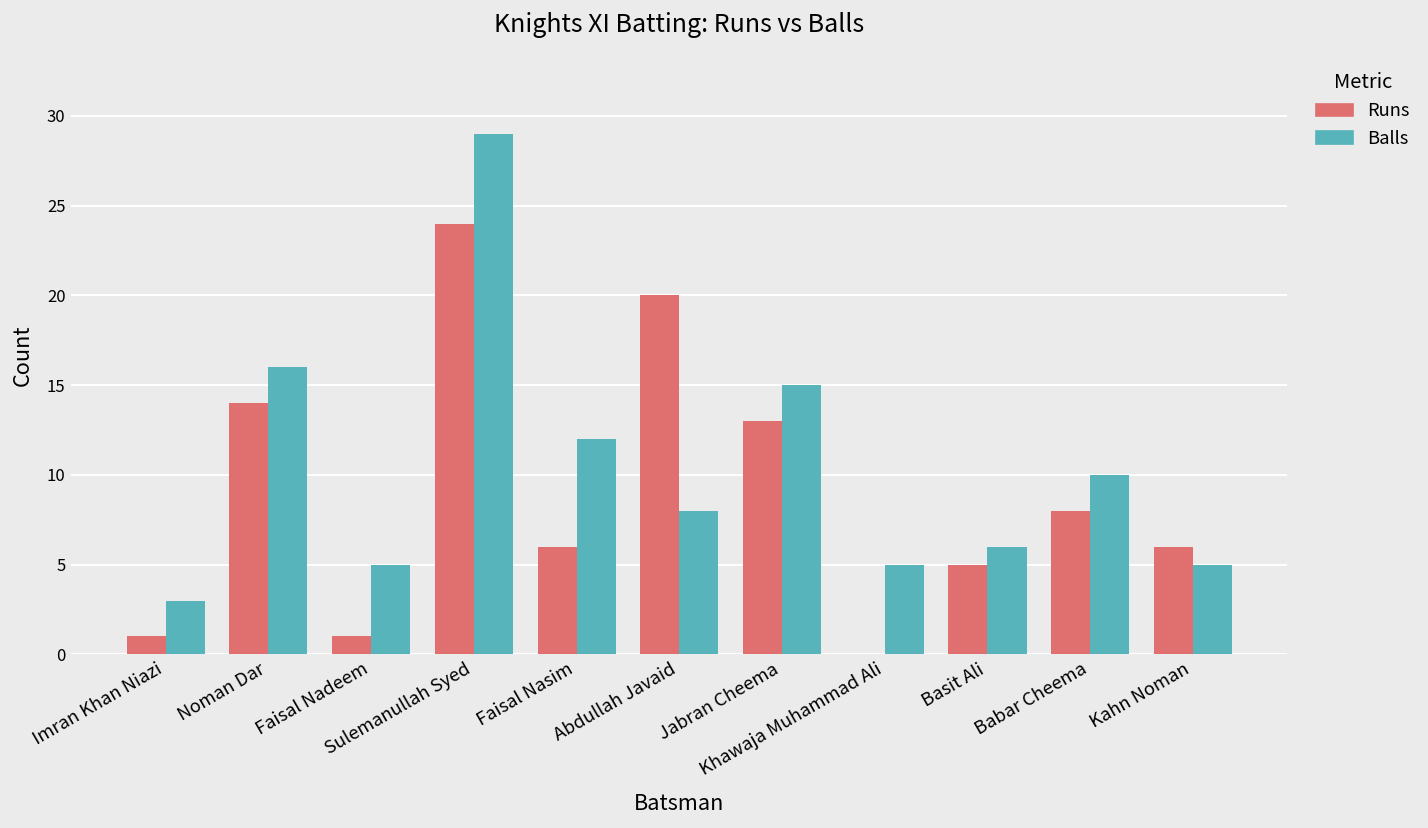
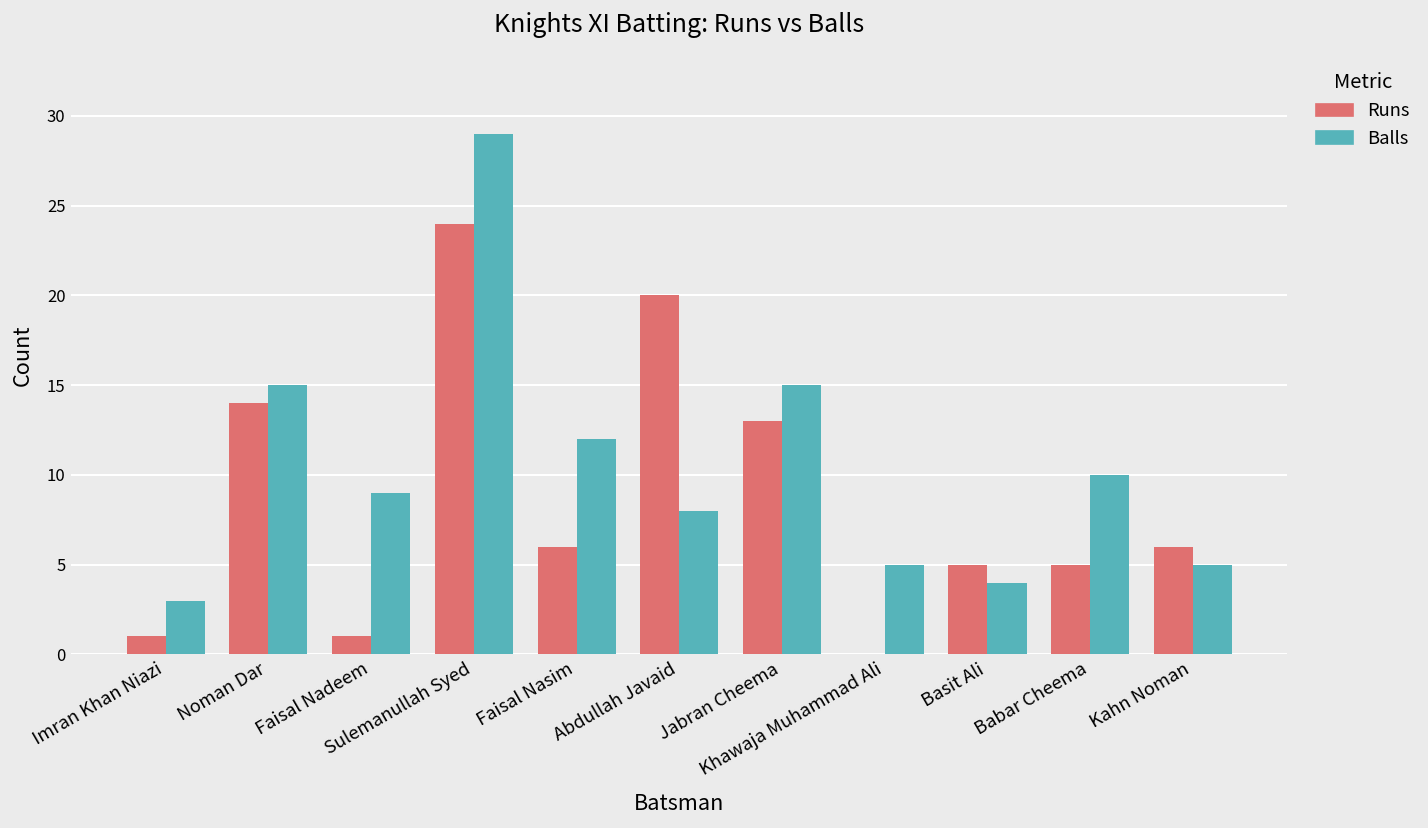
  {
    "Runs": {
      "Imran Khan Niazi": 1,
      "Noman Dar": 14,
      "Faisal Nadeem": 1,
      "Sulemanullah Syed": 24,
      "Faisal Nasim": 6,
      "Abdullah Javaid": 20,
      "Jabran Cheema": 13,
      "Khawaja Muhammad Ali": 0,
      "Basit Ali": 5,
-     "Babar Cheema": 8,
+     "Babar Cheema": 5,
      "Kahn Noman": 6
    },
    "Balls": {
      "Imran Khan Niazi": 3,
-     "Noman Dar": 16,
-     "Faisal Nadeem": 5,
+     "Noman Dar": 15,
+     "Faisal Nadeem": 9,
      "Sulemanullah Syed": 29,
      "Faisal Nasim": 12,
      "Abdullah Javaid": 8,
      "Jabran Cheema": 15,
      "Khawaja Muhammad Ali": 5,
-     "Basit Ali": 6,
+     "Basit Ali": 4,
      "Babar Cheema": 10,
      "Kahn Noman": 5
    }
  }
